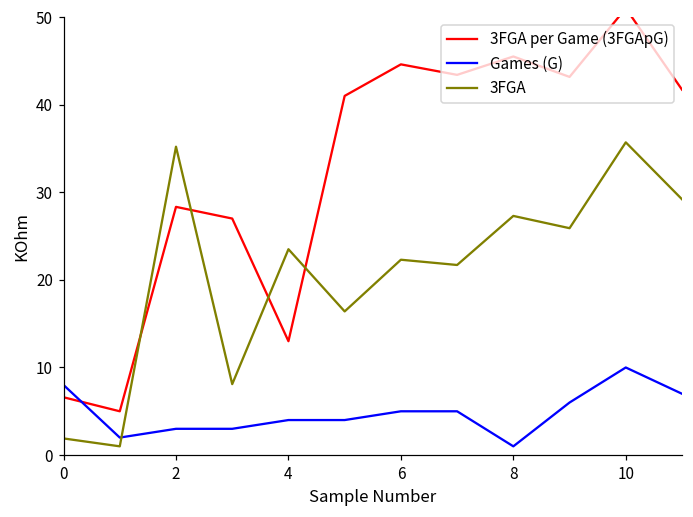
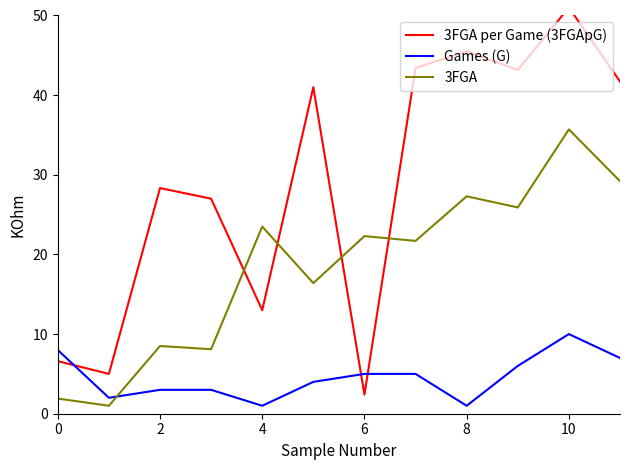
  {
    "3FGA per Game (3FGApG)": {
      "0": 7,
      "2": 28,
      "4": 13,
-     "6": 45
+     "6": 2
    },
    "Games (G)": {
      "0": 8,
      "2": 3,
-     "4": 4,
+     "4": 1,
      "6": 5,
      "8": 1,
      "10": 10
    },
    "3FGA": {
      "0": 2,
-     "2": 35,
+     "2": 9,
      "4": 24,
      "6": 22,
      "8": 27,
      "10": 36
    }
  }
